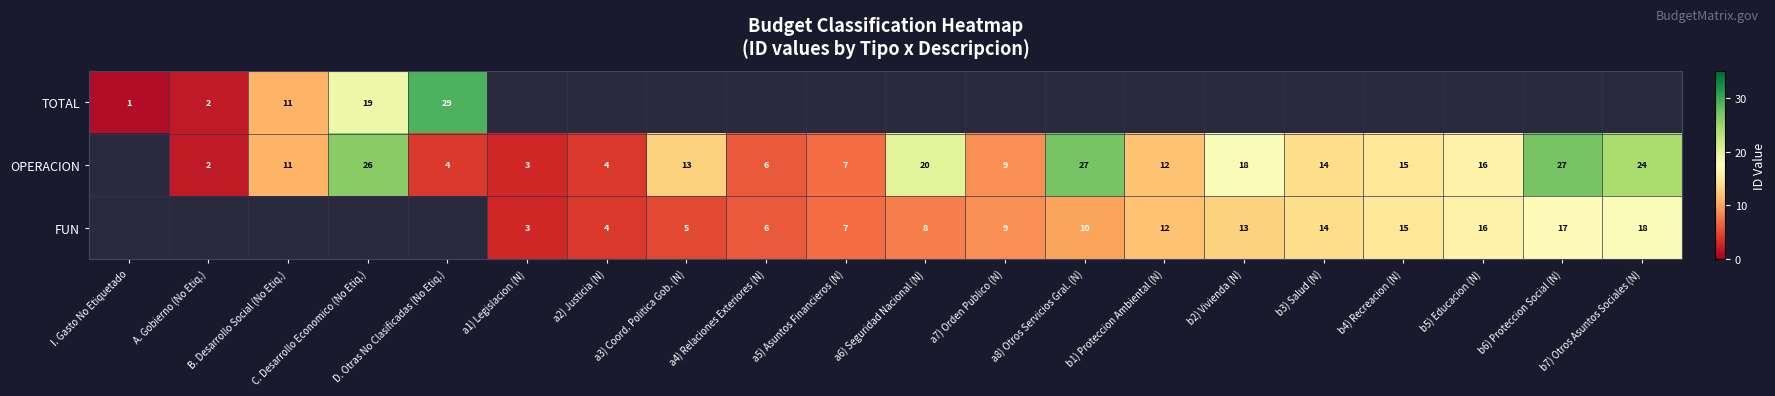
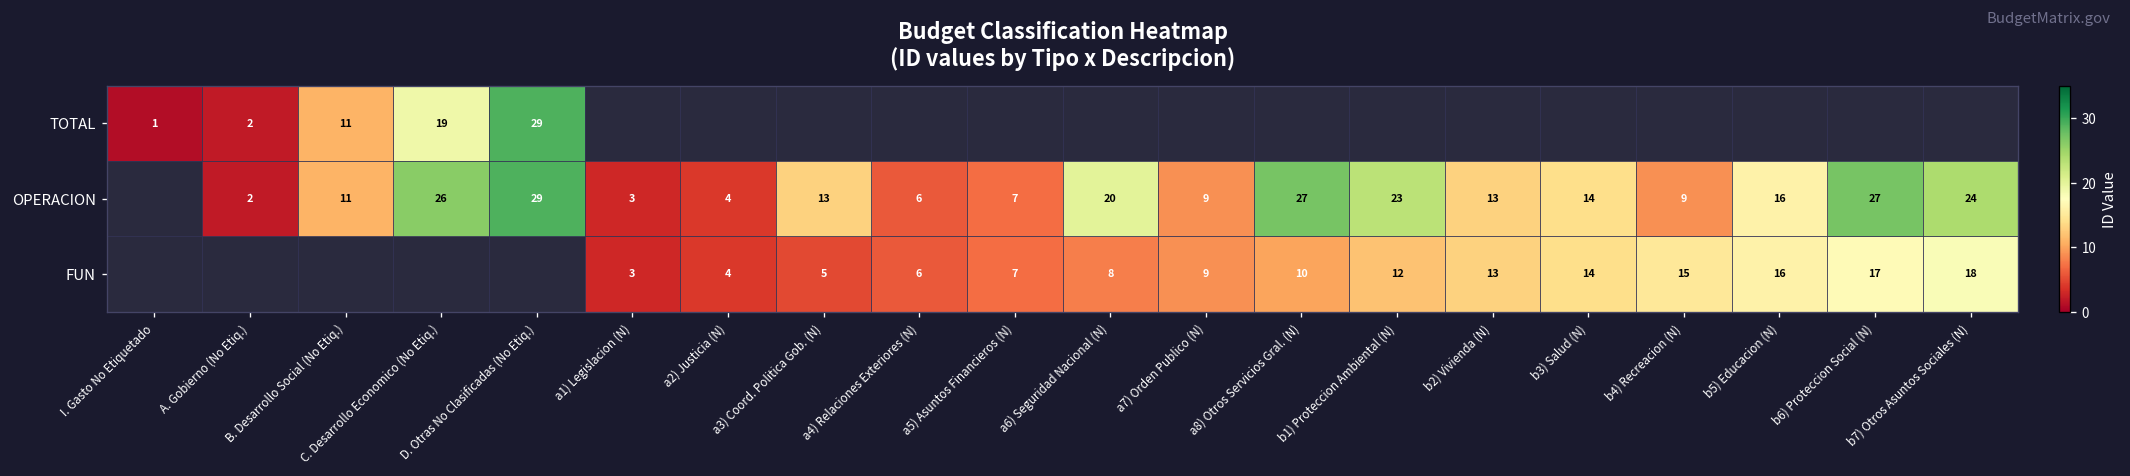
  {
    "TOTAL": {
      "I. Gasto No Etiquetado": 1,
      "A. Gobierno (No Etiq.)": 2,
      "B. Desarrollo Social (No Etiq.)": 11,
      "C. Desarrollo Economico (No Etiq.)": 19,
      "D. Otras No Clasificadas (No Etiq.)": 29
    },
    "OPERACION": {
      "A. Gobierno (No Etiq.)": 2,
      "B. Desarrollo Social (No Etiq.)": 11,
      "C. Desarrollo Economico (No Etiq.)": 26,
-     "D. Otras No Clasificadas (No Etiq.)": 4,
+     "D. Otras No Clasificadas (No Etiq.)": 29,
      "a1) Legislacion (N)": 3,
      "a2) Justicia (N)": 4,
      "a3) Coord. Politica Gob. (N)": 13,
      "a4) Relaciones Exteriores (N)": 6,
      "a5) Asuntos Financieros (N)": 7,
      "a6) Seguridad Nacional (N)": 20,
      "a7) Orden Publico (N)": 9,
      "a8) Otros Servicios Gral. (N)": 27,
-     "b1) Proteccion Ambiental (N)": 12,
-     "b2) Vivienda (N)": 18,
+     "b1) Proteccion Ambiental (N)": 23,
+     "b2) Vivienda (N)": 13,
      "b3) Salud (N)": 14,
-     "b4) Recreacion (N)": 15,
+     "b4) Recreacion (N)": 9,
      "b5) Educacion (N)": 16,
      "b6) Proteccion Social (N)": 27,
      "b7) Otros Asuntos Sociales (N)": 24
    },
    "FUN": {
      "a1) Legislacion (N)": 3,
      "a2) Justicia (N)": 4,
      "a3) Coord. Politica Gob. (N)": 5,
      "a4) Relaciones Exteriores (N)": 6,
      "a5) Asuntos Financieros (N)": 7,
      "a6) Seguridad Nacional (N)": 8,
      "a7) Orden Publico (N)": 9,
      "a8) Otros Servicios Gral. (N)": 10,
      "b1) Proteccion Ambiental (N)": 12,
      "b2) Vivienda (N)": 13,
      "b3) Salud (N)": 14,
      "b4) Recreacion (N)": 15,
      "b5) Educacion (N)": 16,
      "b6) Proteccion Social (N)": 17,
      "b7) Otros Asuntos Sociales (N)": 18
    }
  }
